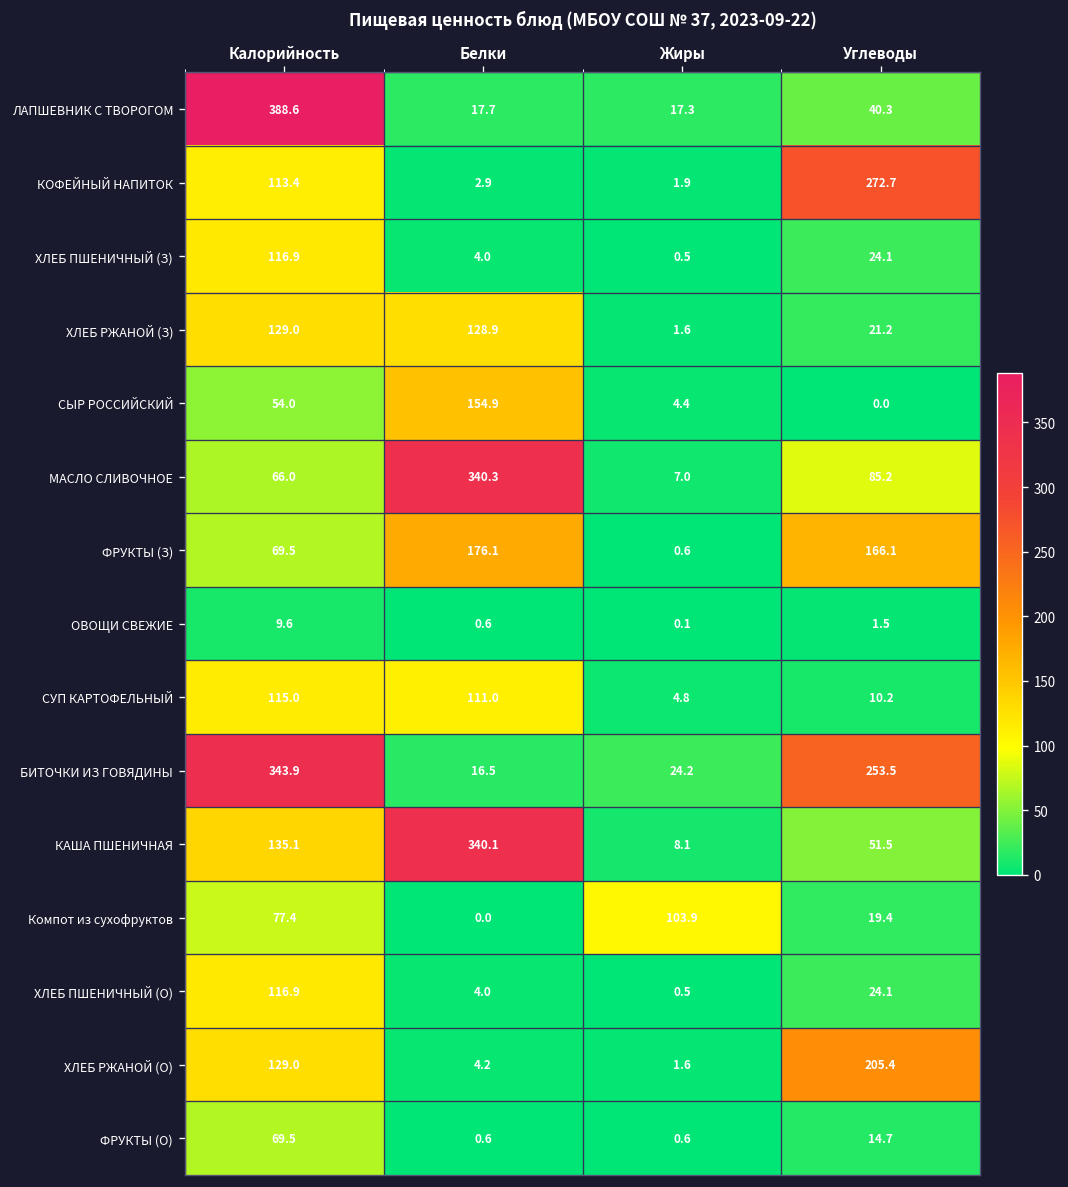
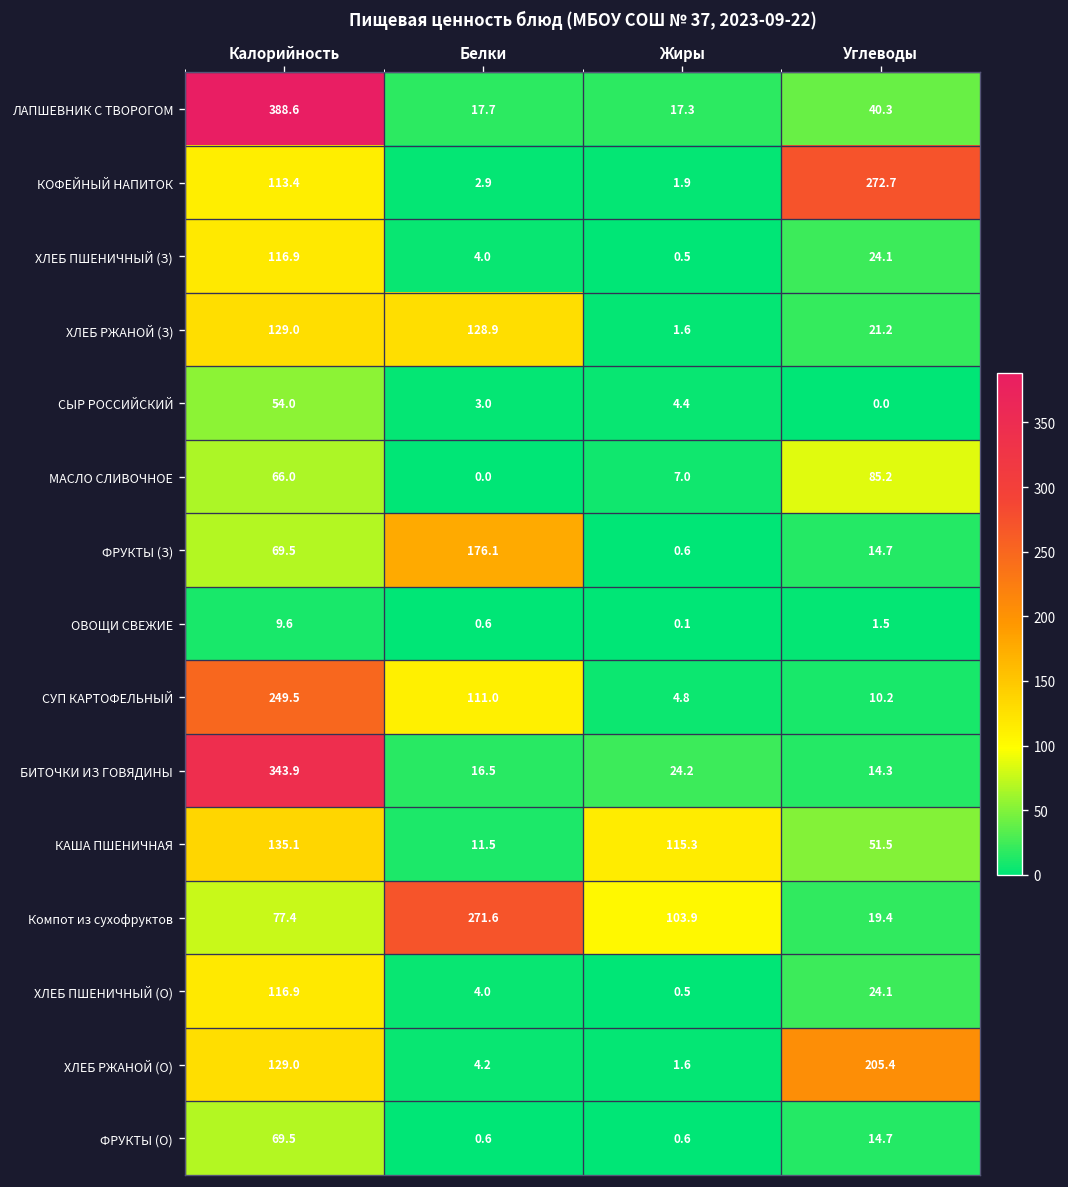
  {
    "ЛАПШЕВНИК С ТВОРОГОМ": {
      "Калорийность": 388.6,
      "Белки": 17.7,
      "Жиры": 17.3,
      "Углеводы": 40.3
    },
    "КОФЕЙНЫЙ НАПИТОК": {
      "Калорийность": 113.4,
      "Белки": 2.9,
      "Жиры": 1.9,
      "Углеводы": 272.7
    },
    "ХЛЕБ ПШЕНИЧНЫЙ (З)": {
      "Калорийность": 116.9,
      "Белки": 4.0,
      "Жиры": 0.5,
      "Углеводы": 24.1
    },
    "ХЛЕБ РЖАНОЙ (З)": {
      "Калорийность": 129.0,
      "Белки": 128.9,
      "Жиры": 1.6,
      "Углеводы": 21.2
    },
    "СЫР РОССИЙСКИЙ": {
      "Калорийность": 54.0,
-     "Белки": 154.9,
+     "Белки": 3.0,
      "Жиры": 4.4,
      "Углеводы": 0.0
    },
    "МАСЛО СЛИВОЧНОЕ": {
      "Калорийность": 66.0,
-     "Белки": 340.3,
+     "Белки": 0.0,
      "Жиры": 7.0,
      "Углеводы": 85.2
    },
    "ФРУКТЫ (З)": {
      "Калорийность": 69.5,
      "Белки": 176.1,
      "Жиры": 0.6,
-     "Углеводы": 166.1
+     "Углеводы": 14.7
    },
    "ОВОЩИ СВЕЖИЕ": {
      "Калорийность": 9.6,
      "Белки": 0.6,
      "Жиры": 0.1,
      "Углеводы": 1.5
    },
    "СУП КАРТОФЕЛЬНЫЙ": {
-     "Калорийность": 115.0,
+     "Калорийность": 249.5,
      "Белки": 111.0,
      "Жиры": 4.8,
      "Углеводы": 10.2
    },
    "БИТОЧКИ ИЗ ГОВЯДИНЫ": {
      "Калорийность": 343.9,
      "Белки": 16.5,
      "Жиры": 24.2,
-     "Углеводы": 253.5
+     "Углеводы": 14.3
    },
    "КАША ПШЕНИЧНАЯ": {
      "Калорийность": 135.1,
-     "Белки": 340.1,
-     "Жиры": 8.1,
+     "Белки": 11.5,
+     "Жиры": 115.3,
      "Углеводы": 51.5
    },
    "Компот из сухофруктов": {
      "Калорийность": 77.4,
-     "Белки": 0.0,
+     "Белки": 271.6,
      "Жиры": 103.9,
      "Углеводы": 19.4
    },
    "ХЛЕБ ПШЕНИЧНЫЙ (О)": {
      "Калорийность": 116.9,
      "Белки": 4.0,
      "Жиры": 0.5,
      "Углеводы": 24.1
    },
    "ХЛЕБ РЖАНОЙ (О)": {
      "Калорийность": 129.0,
      "Белки": 4.2,
      "Жиры": 1.6,
      "Углеводы": 205.4
    },
    "ФРУКТЫ (О)": {
      "Калорийность": 69.5,
      "Белки": 0.6,
      "Жиры": 0.6,
      "Углеводы": 14.7
    }
  }
